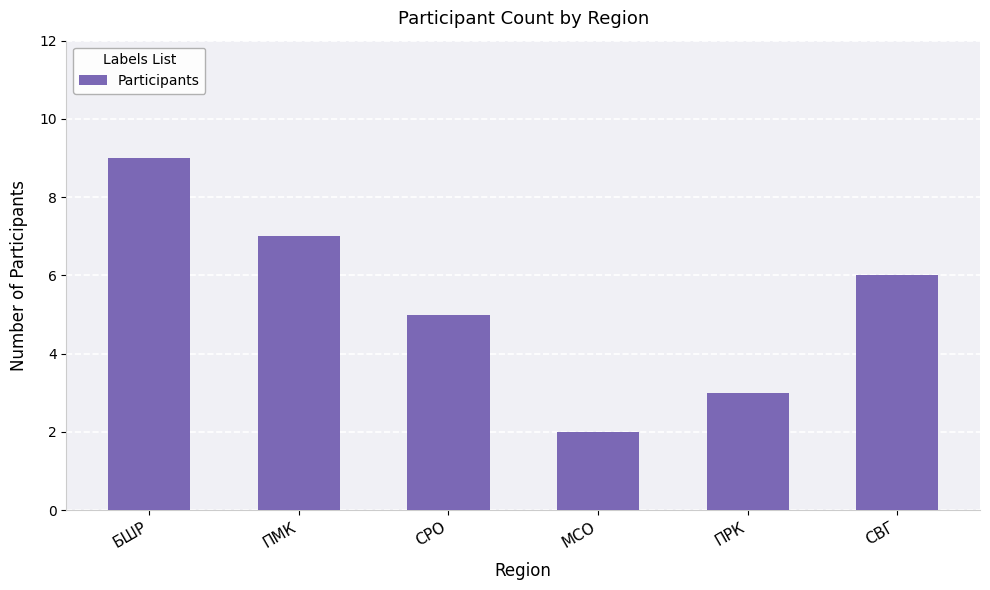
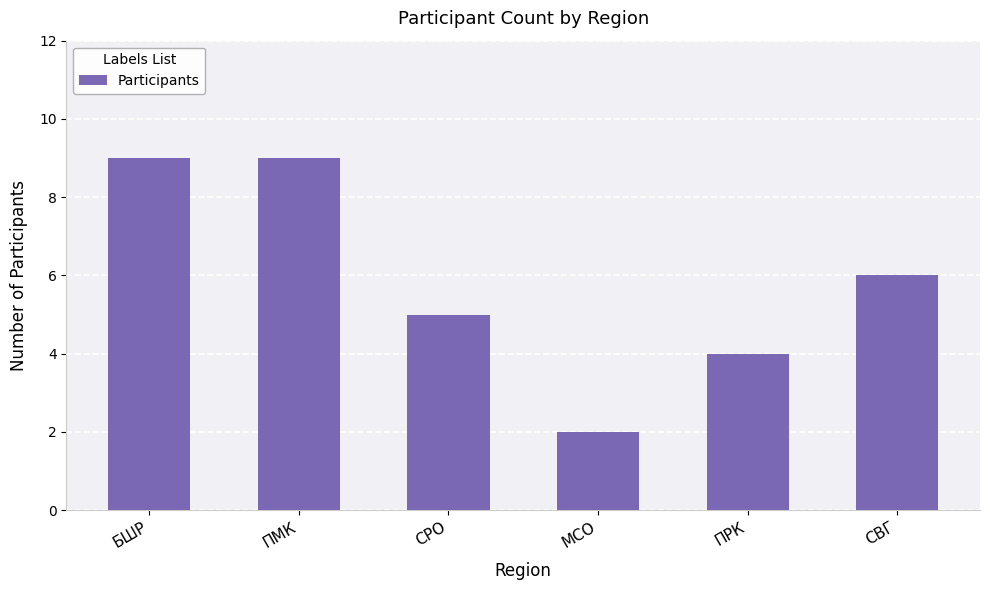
  {
    "БШР": 9,
-   "ПМК": 7,
+   "ПМК": 9,
    "СРО": 5,
    "МСО": 2,
-   "ПРК": 3,
+   "ПРК": 4,
    "СВГ": 6
  }
